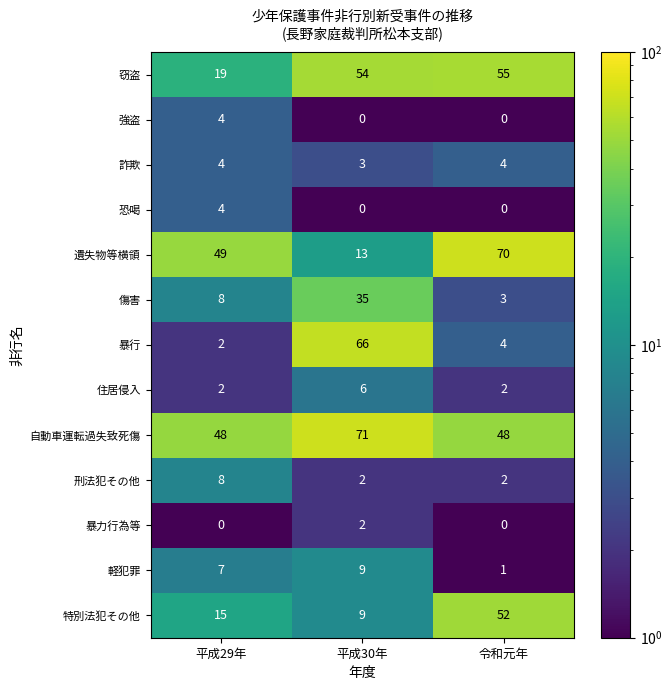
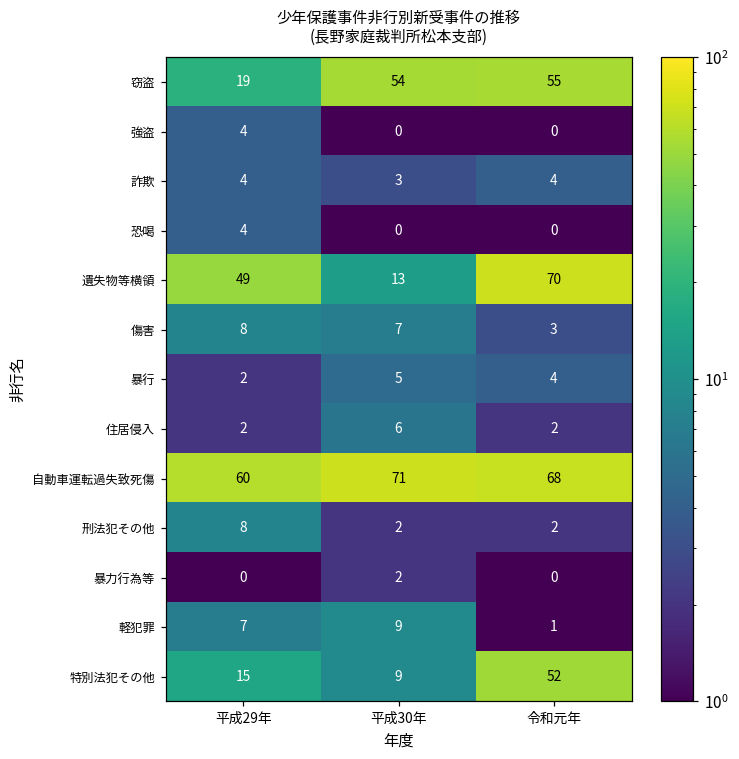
  {
    "窃盗": {
      "平成29年": 19,
      "平成30年": 54,
      "令和元年": 55
    },
    "強盗": {
      "平成29年": 4,
      "平成30年": 0,
      "令和元年": 0
    },
    "詐欺": {
      "平成29年": 4,
      "平成30年": 3,
      "令和元年": 4
    },
    "恐喝": {
      "平成29年": 4,
      "平成30年": 0,
      "令和元年": 0
    },
    "遺失物等横領": {
      "平成29年": 49,
      "平成30年": 13,
      "令和元年": 70
    },
    "傷害": {
      "平成29年": 8,
-     "平成30年": 35,
+     "平成30年": 7,
      "令和元年": 3
    },
    "暴行": {
      "平成29年": 2,
-     "平成30年": 66,
+     "平成30年": 5,
      "令和元年": 4
    },
    "住居侵入": {
      "平成29年": 2,
      "平成30年": 6,
      "令和元年": 2
    },
    "自動車運転過失致死傷": {
-     "平成29年": 48,
+     "平成29年": 60,
      "平成30年": 71,
-     "令和元年": 48
+     "令和元年": 68
    },
    "刑法犯その他": {
      "平成29年": 8,
      "平成30年": 2,
      "令和元年": 2
    },
    "暴力行為等": {
      "平成29年": 0,
      "平成30年": 2,
      "令和元年": 0
    },
    "軽犯罪": {
      "平成29年": 7,
      "平成30年": 9,
      "令和元年": 1
    },
    "特別法犯その他": {
      "平成29年": 15,
      "平成30年": 9,
      "令和元年": 52
    }
  }
